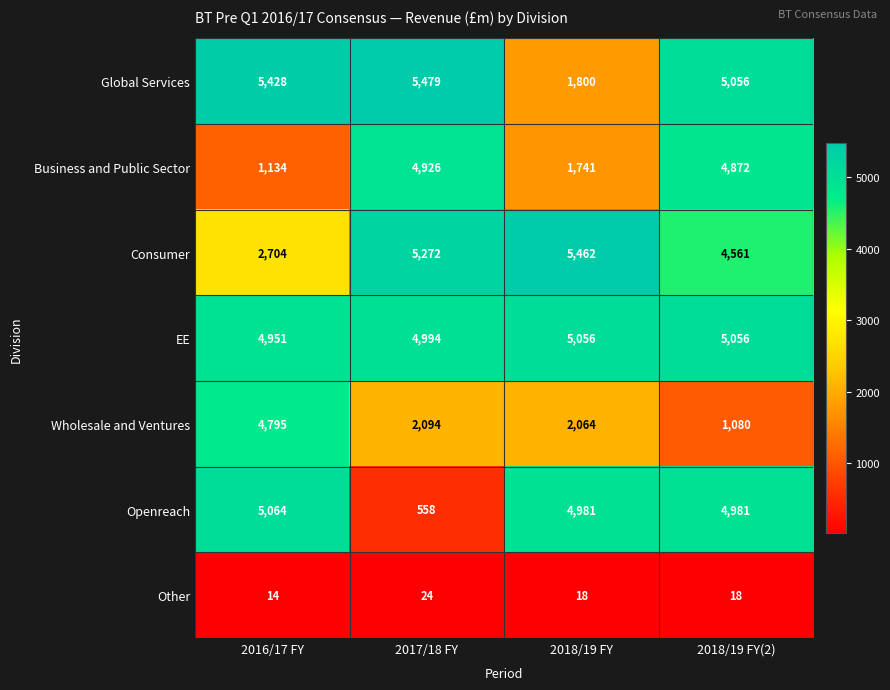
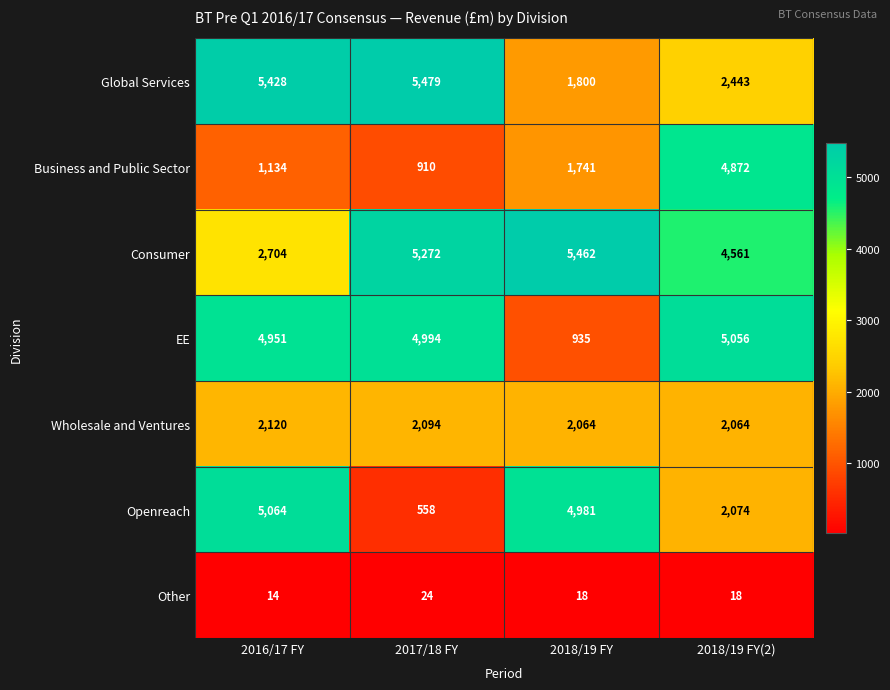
  {
    "Global Services": {
      "2016/17 FY": "5,428",
      "2017/18 FY": "5,479",
      "2018/19 FY": "1,800",
-     "2018/19 FY(2)": "5,056"
+     "2018/19 FY(2)": "2,443"
    },
    "Business and Public Sector": {
      "2016/17 FY": "1,134",
-     "2017/18 FY": "4,926",
+     "2017/18 FY": "910",
      "2018/19 FY": "1,741",
      "2018/19 FY(2)": "4,872"
    },
    "Consumer": {
      "2016/17 FY": "2,704",
      "2017/18 FY": "5,272",
      "2018/19 FY": "5,462",
      "2018/19 FY(2)": "4,561"
    },
    "EE": {
      "2016/17 FY": "4,951",
      "2017/18 FY": "4,994",
-     "2018/19 FY": "5,056",
+     "2018/19 FY": "935",
      "2018/19 FY(2)": "5,056"
    },
    "Wholesale and Ventures": {
-     "2016/17 FY": "4,795",
+     "2016/17 FY": "2,120",
      "2017/18 FY": "2,094",
      "2018/19 FY": "2,064",
-     "2018/19 FY(2)": "1,080"
+     "2018/19 FY(2)": "2,064"
    },
    "Openreach": {
      "2016/17 FY": "5,064",
      "2017/18 FY": "558",
      "2018/19 FY": "4,981",
-     "2018/19 FY(2)": "4,981"
+     "2018/19 FY(2)": "2,074"
    },
    "Other": {
      "2016/17 FY": "14",
      "2017/18 FY": "24",
      "2018/19 FY": "18",
      "2018/19 FY(2)": "18"
    }
  }
